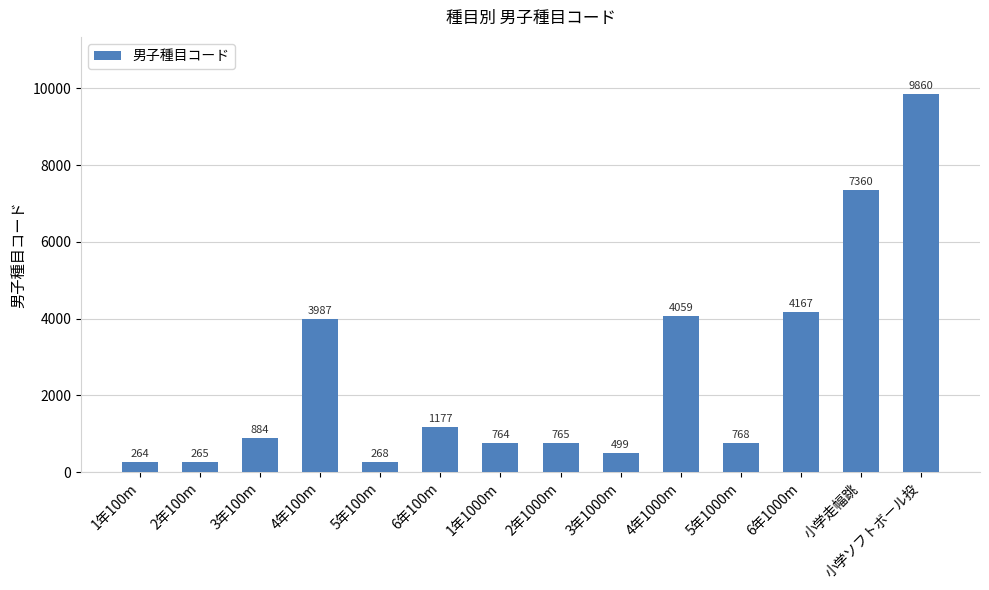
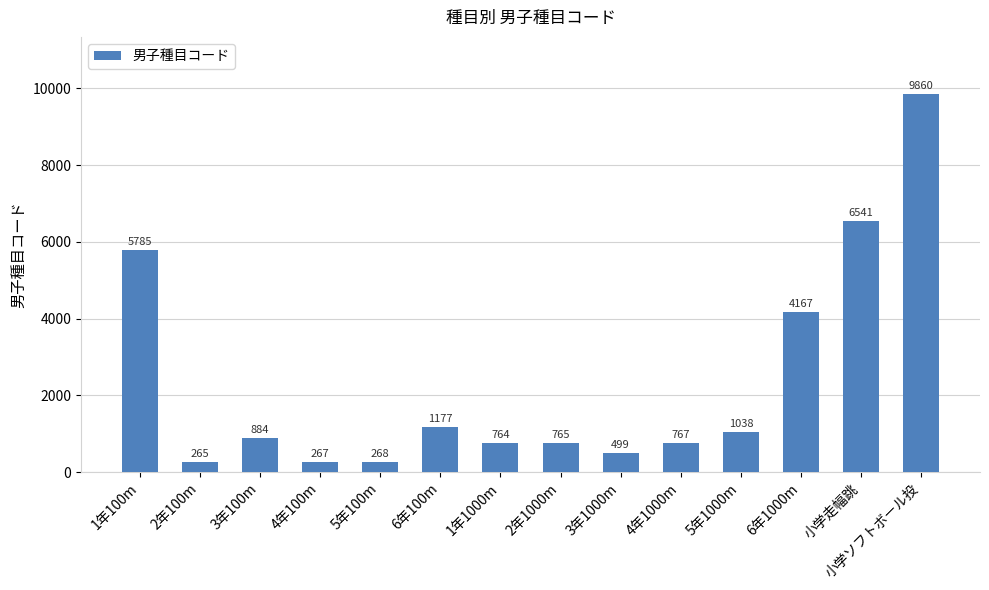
  {
-   "1年100m": 264,
+   "1年100m": 5785,
    "2年100m": 265,
    "3年100m": 884,
-   "4年100m": 3987,
+   "4年100m": 267,
    "5年100m": 268,
    "6年100m": 1177,
    "1年1000m": 764,
    "2年1000m": 765,
    "3年1000m": 499,
-   "4年1000m": 4059,
-   "5年1000m": 768,
+   "4年1000m": 767,
+   "5年1000m": 1038,
    "6年1000m": 4167,
-   "小学走幅跳": 7360,
+   "小学走幅跳": 6541,
    "小学ソフトボール投": 9860
  }
